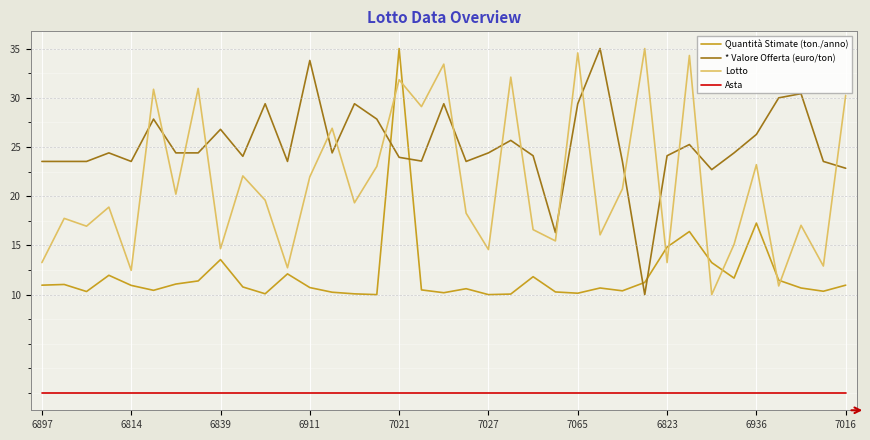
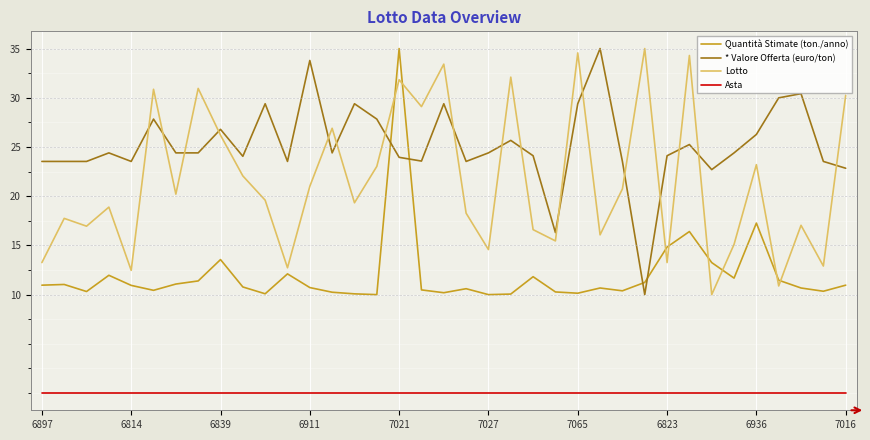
  {
    "Lotto": {
      "6897": 13,
      "6814": 12,
-     "6839": 15,
-     "6911": 22,
+     "6839": 26,
+     "6911": 21,
      "7021": 32,
      "7027": 15,
      "7065": 35,
      "6823": 13,
      "6936": 23,
      "7016": 30
    },
    "Asta": {
      "6897": 0,
      "6814": 0,
      "6839": 0,
      "6911": 0,
      "7021": 0,
      "7027": 0,
      "7065": 0,
      "6823": 0,
      "6936": 0,
      "7016": 0
    }
  }
